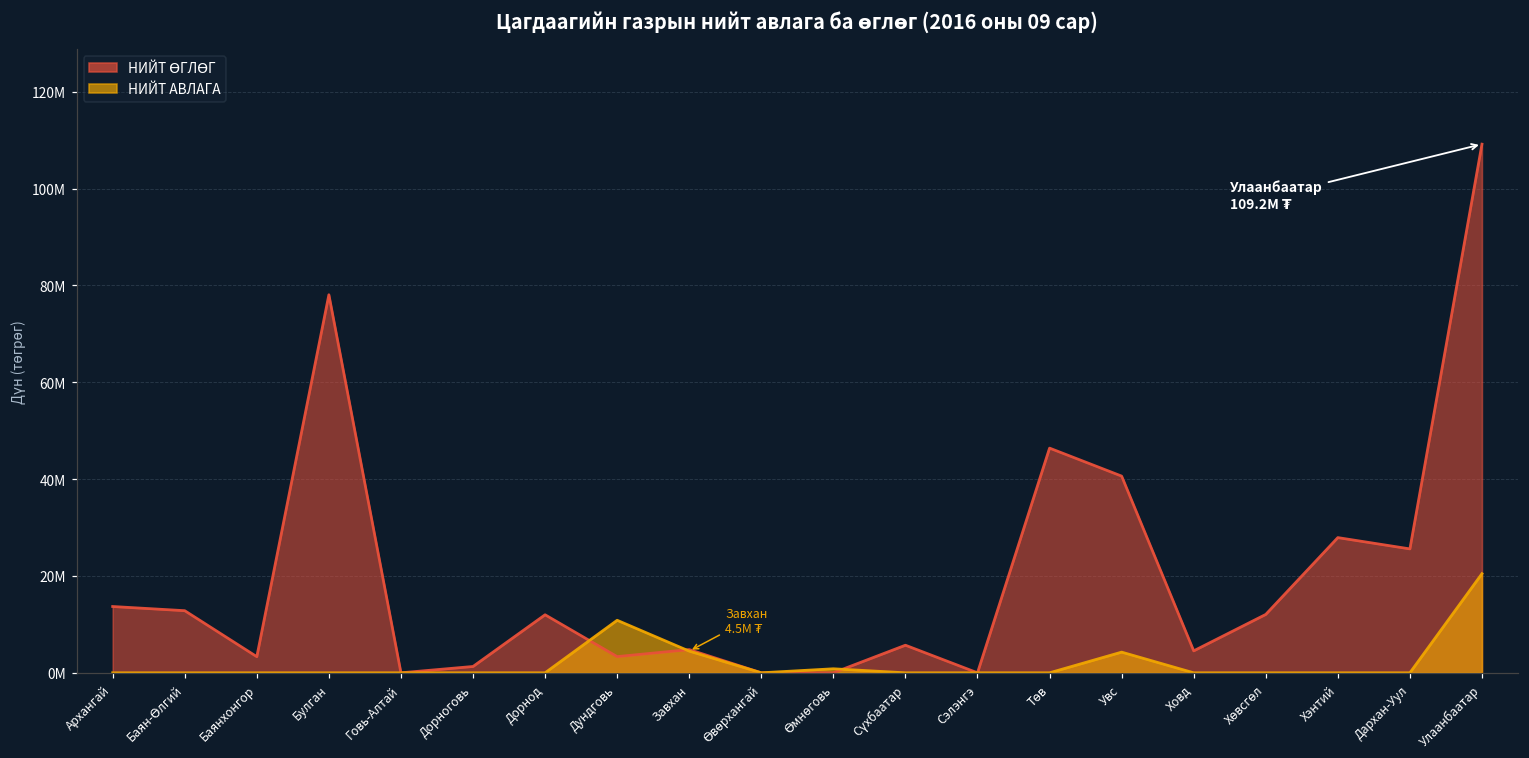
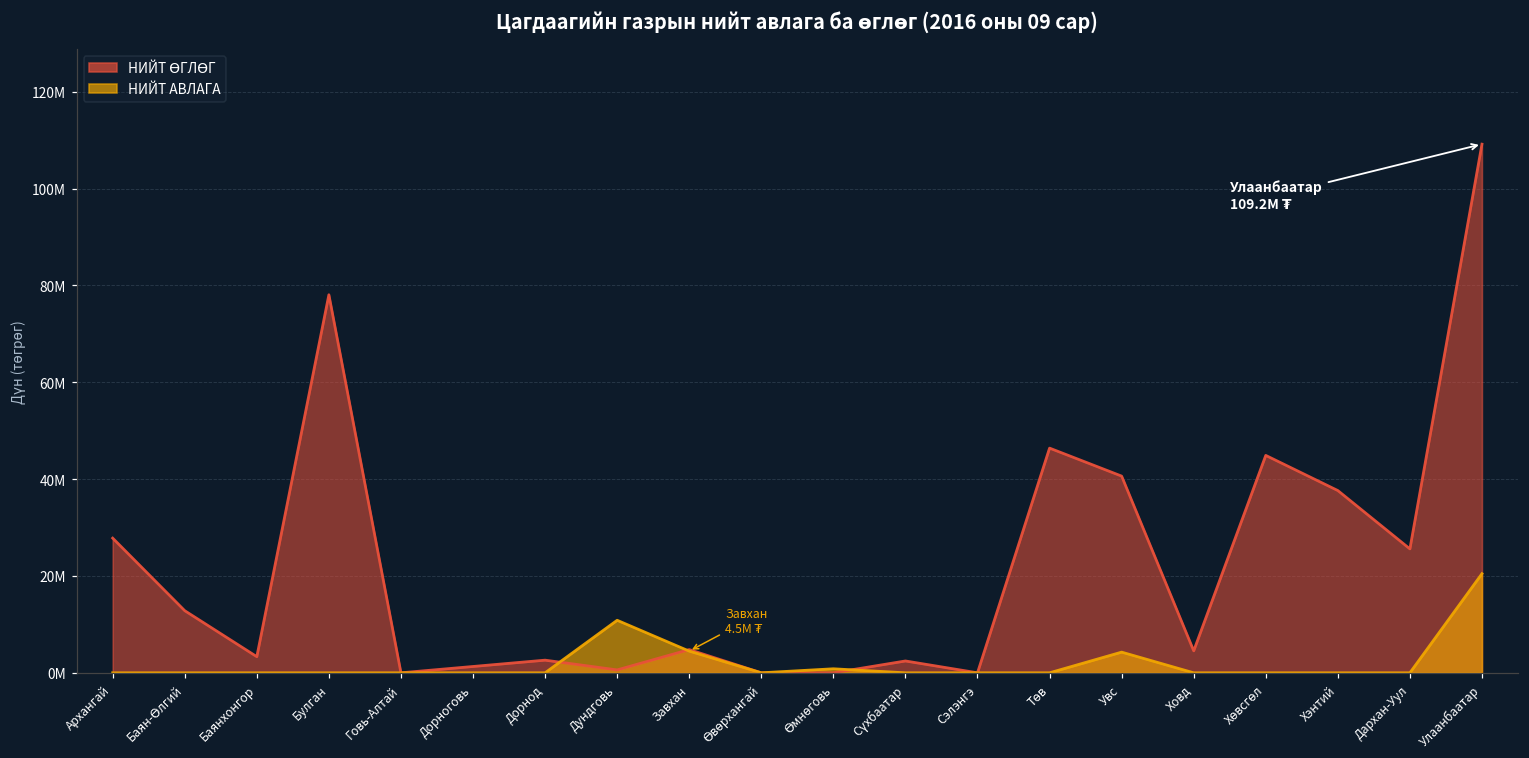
  {
    "НИЙТ ӨГЛӨГ": {
-     "Архангай": 14000000,
+     "Архангай": 28000000,
      "Баян-Өлгий": 13000000,
      "Баянхонгор": 3000000,
      "Булган": 78000000,
      "Дорноговь": 1000000,
-     "Дорнод": 12000000,
-     "Дундговь": 3000000,
+     "Дорнод": 3000000,
+     "Дундговь": 1000000,
      "Өмнөговь": 0,
-     "Сүхбаатар": 6000000,
+     "Сүхбаатар": 2000000,
      "Төв": 46000000,
      "Увс": 41000000,
      "Ховд": 5000000,
-     "Хөвсгөл": 12000000,
-     "Хэнтий": 28000000,
+     "Хөвсгөл": 45000000,
+     "Хэнтий": 38000000,
      "Дархан-Уул": 26000000
    },
    "НИЙТ АВЛАГА": {
      "Архангай": 0,
      "Баян-Өлгий": 0,
      "Баянхонгор": 0,
      "Булган": 0,
      "Дорноговь": 0,
      "Дорнод": 0,
      "Дундговь": 11000000,
      "Өмнөговь": 1000000,
      "Сүхбаатар": 0,
      "Төв": 0,
      "Увс": 4000000,
      "Ховд": 0,
      "Хөвсгөл": 0,
      "Хэнтий": 0,
      "Дархан-Уул": 0,
      "Улаанбаатар": 20000000
    }
  }
